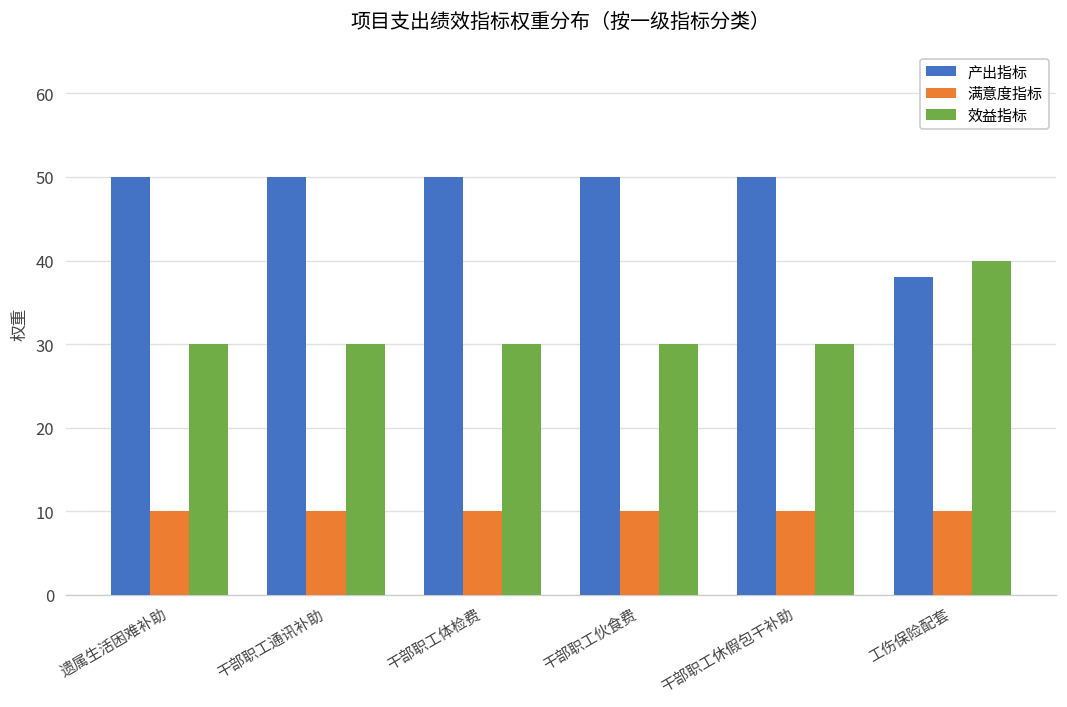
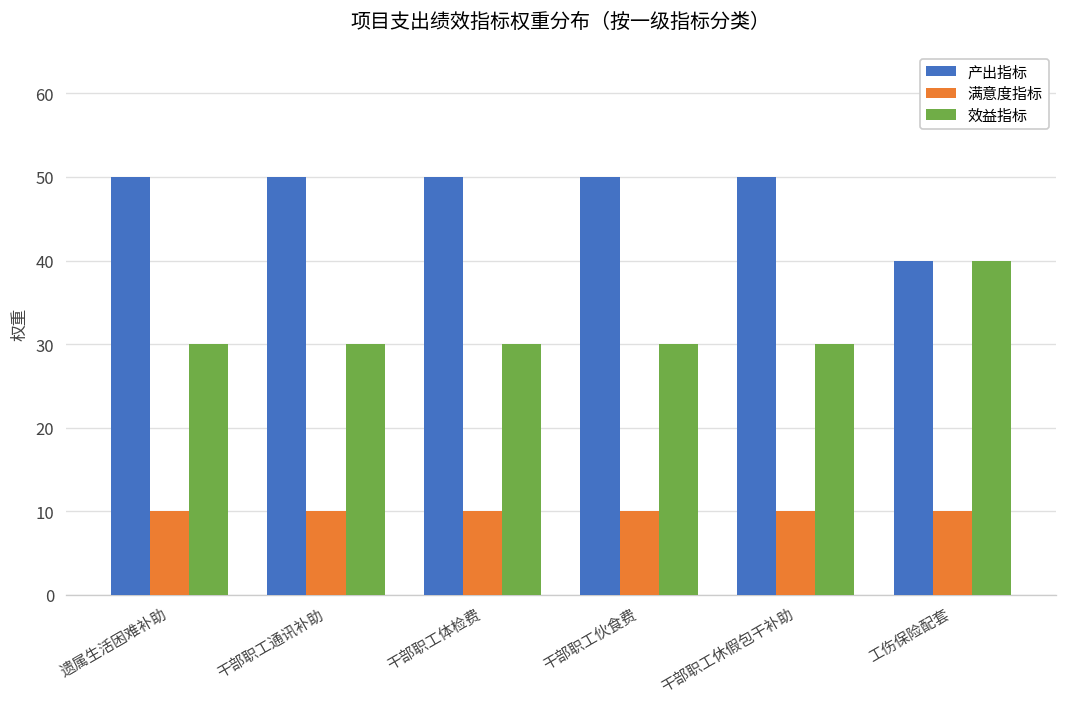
  {
    "产出指标": {
      "遗属生活困难补助": 50,
      "干部职工通讯补助": 50,
      "干部职工体检费": 50,
      "干部职工伙食费": 50,
      "干部职工休假包干补助": 50,
-     "工伤保险配套": 38
+     "工伤保险配套": 40
    },
    "满意度指标": {
      "遗属生活困难补助": 10,
      "干部职工通讯补助": 10,
      "干部职工体检费": 10,
      "干部职工伙食费": 10,
      "干部职工休假包干补助": 10,
      "工伤保险配套": 10
    },
    "效益指标": {
      "遗属生活困难补助": 30,
      "干部职工通讯补助": 30,
      "干部职工体检费": 30,
      "干部职工伙食费": 30,
      "干部职工休假包干补助": 30,
      "工伤保险配套": 40
    }
  }
